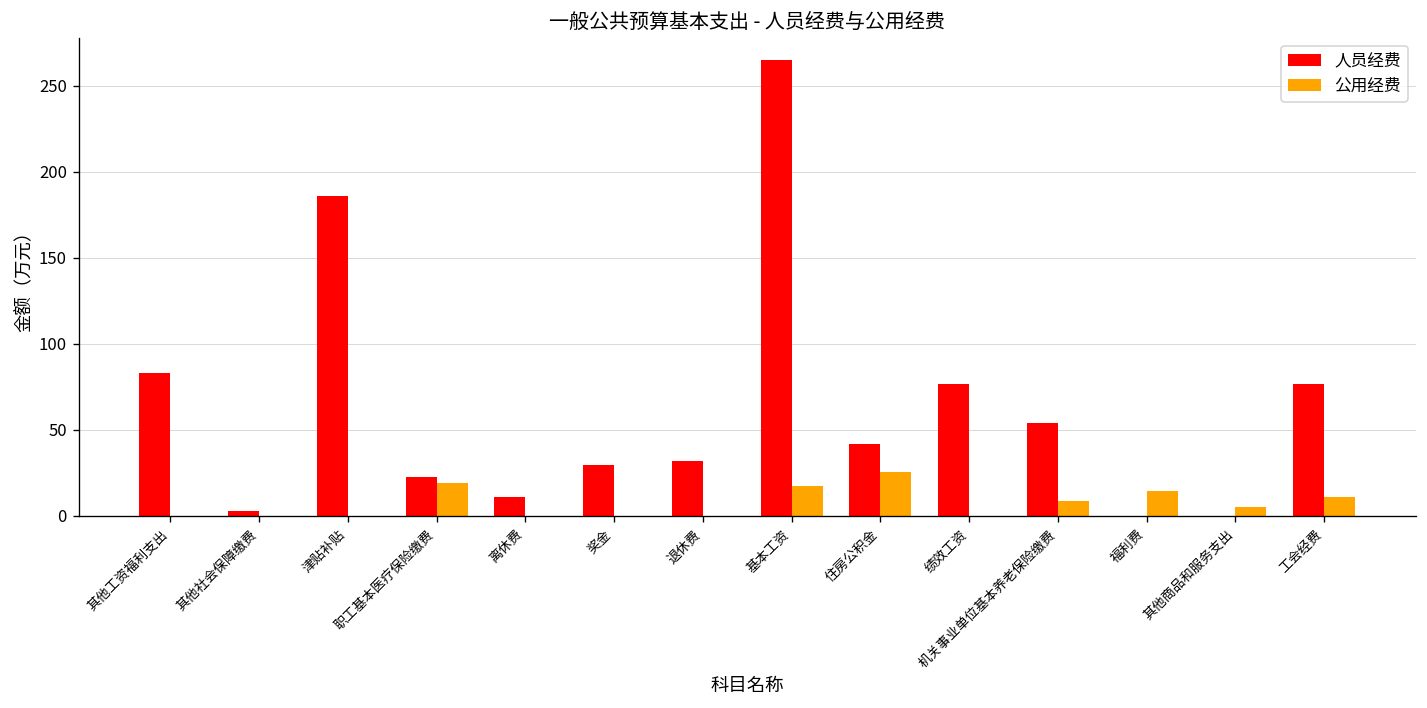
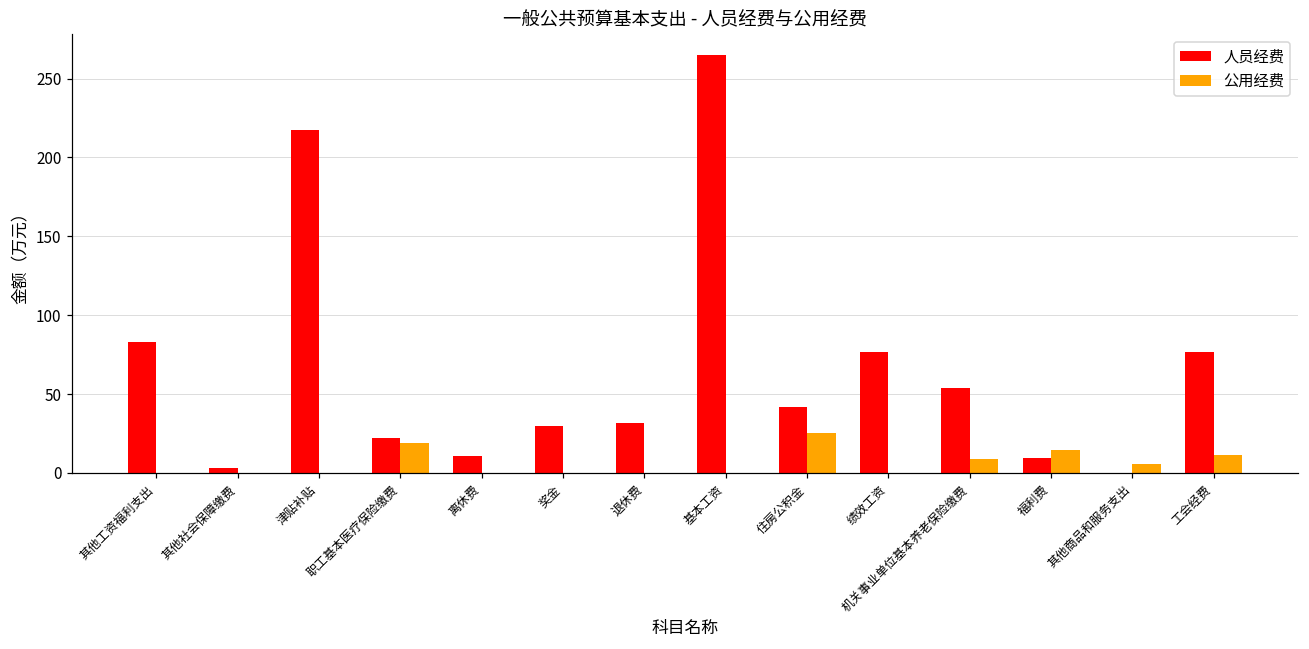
  {
    "人员经费": {
      "其他工资福利支出": 83,
      "其他社会保障缴费": 3,
-     "津贴补贴": 186,
+     "津贴补贴": 217,
      "职工基本医疗保险缴费": 22,
      "离休费": 11,
      "奖金": 30,
      "退休费": 32,
      "基本工资": 265,
      "住房公积金": 42,
      "绩效工资": 77,
      "机关事业单位基本养老保险缴费": 54,
-     "福利费": 0,
+     "福利费": 9,
      "其他商品和服务支出": 0,
      "工会经费": 77
    },
    "公用经费": {
      "其他工资福利支出": 0,
      "其他社会保障缴费": 0,
      "津贴补贴": 0,
      "职工基本医疗保险缴费": 19,
      "离休费": 0,
      "奖金": 0,
      "退休费": 0,
-     "基本工资": 18,
+     "基本工资": 0,
      "住房公积金": 26,
      "绩效工资": 0,
      "机关事业单位基本养老保险缴费": 9,
      "福利费": 15,
      "其他商品和服务支出": 5,
      "工会经费": 11
    }
  }
